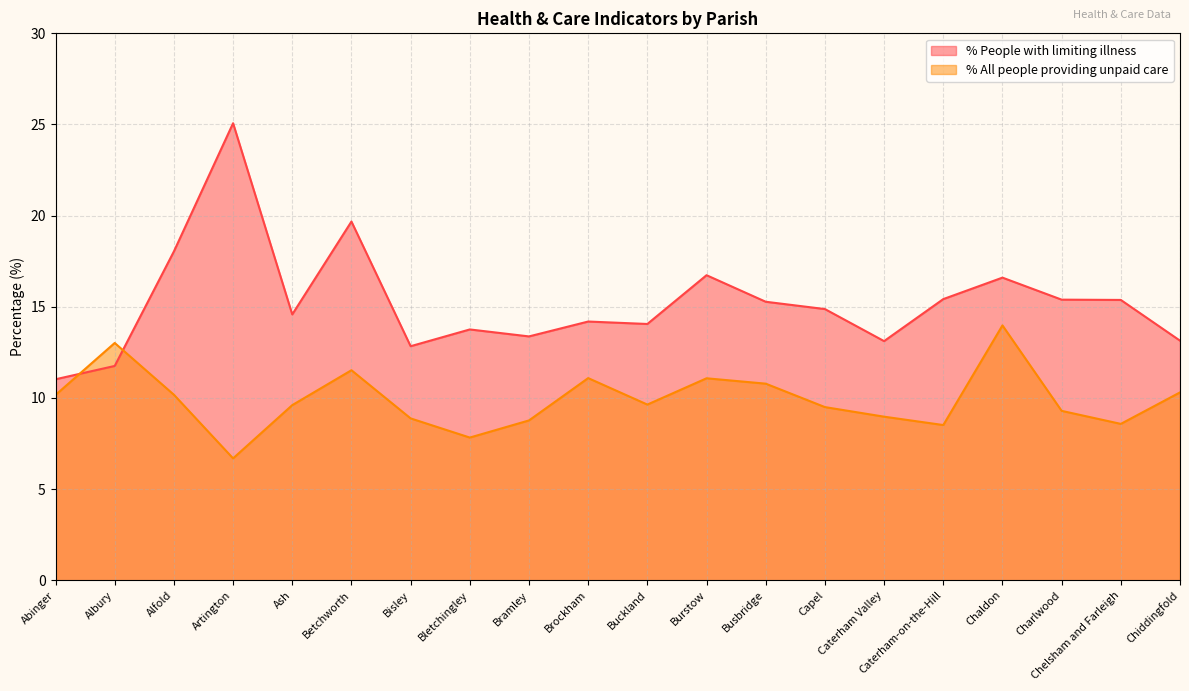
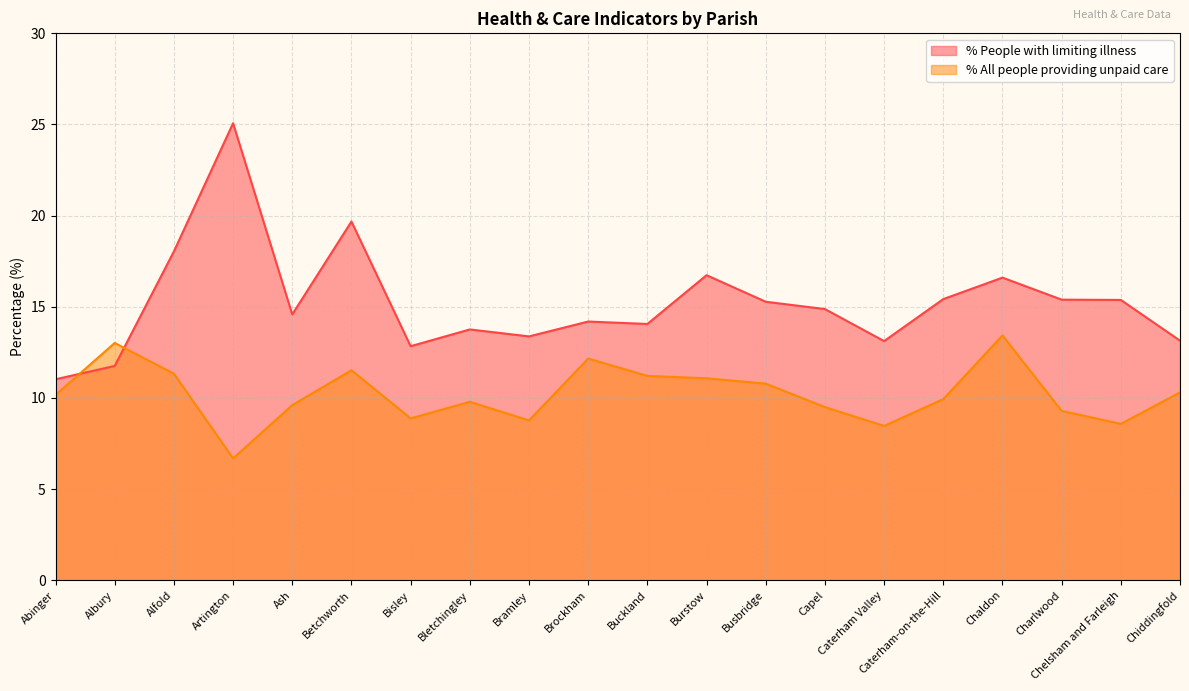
  {
    "% People with limiting illness": {
      "Abinger": 11.0,
      "Albury": 11.8,
      "Alfold": 18.0,
      "Artington": 25.1,
      "Ash": 14.6,
      "Betchworth": 19.7,
      "Bisley": 12.8,
      "Bletchingley": 13.8,
      "Bramley": 13.4,
      "Brockham": 14.2,
      "Buckland": 14.1,
      "Burstow": 16.7,
      "Busbridge": 15.3,
      "Capel": 14.9,
      "Caterham Valley": 13.1,
      "Caterham-on-the-Hill": 15.4,
      "Chaldon": 16.6,
      "Charlwood": 15.4,
      "Chelsham and Farleigh": 15.4,
      "Chiddingfold": 13.1
    },
    "% All people providing unpaid care": {
      "Abinger": 10.2,
      "Albury": 13.0,
-     "Alfold": 10.2,
+     "Alfold": 11.3,
      "Artington": 6.7,
      "Ash": 9.6,
      "Betchworth": 11.5,
      "Bisley": 8.9,
-     "Bletchingley": 7.8,
+     "Bletchingley": 9.8,
      "Bramley": 8.8,
-     "Brockham": 11.1,
-     "Buckland": 9.6,
+     "Brockham": 12.2,
+     "Buckland": 11.2,
      "Burstow": 11.1,
      "Busbridge": 10.8,
      "Capel": 9.5,
-     "Caterham Valley": 9.0,
-     "Caterham-on-the-Hill": 8.5,
-     "Chaldon": 14.0,
+     "Caterham Valley": 8.5,
+     "Caterham-on-the-Hill": 9.9,
+     "Chaldon": 13.4,
      "Charlwood": 9.3,
      "Chelsham and Farleigh": 8.6,
      "Chiddingfold": 10.3
    }
  }
